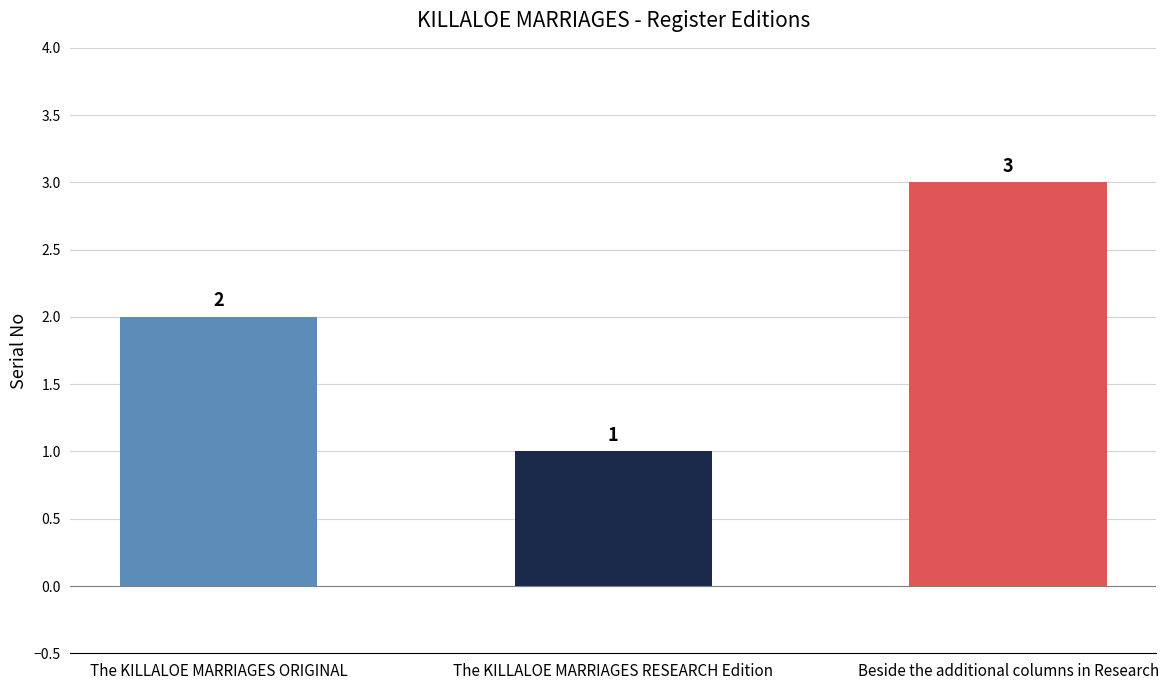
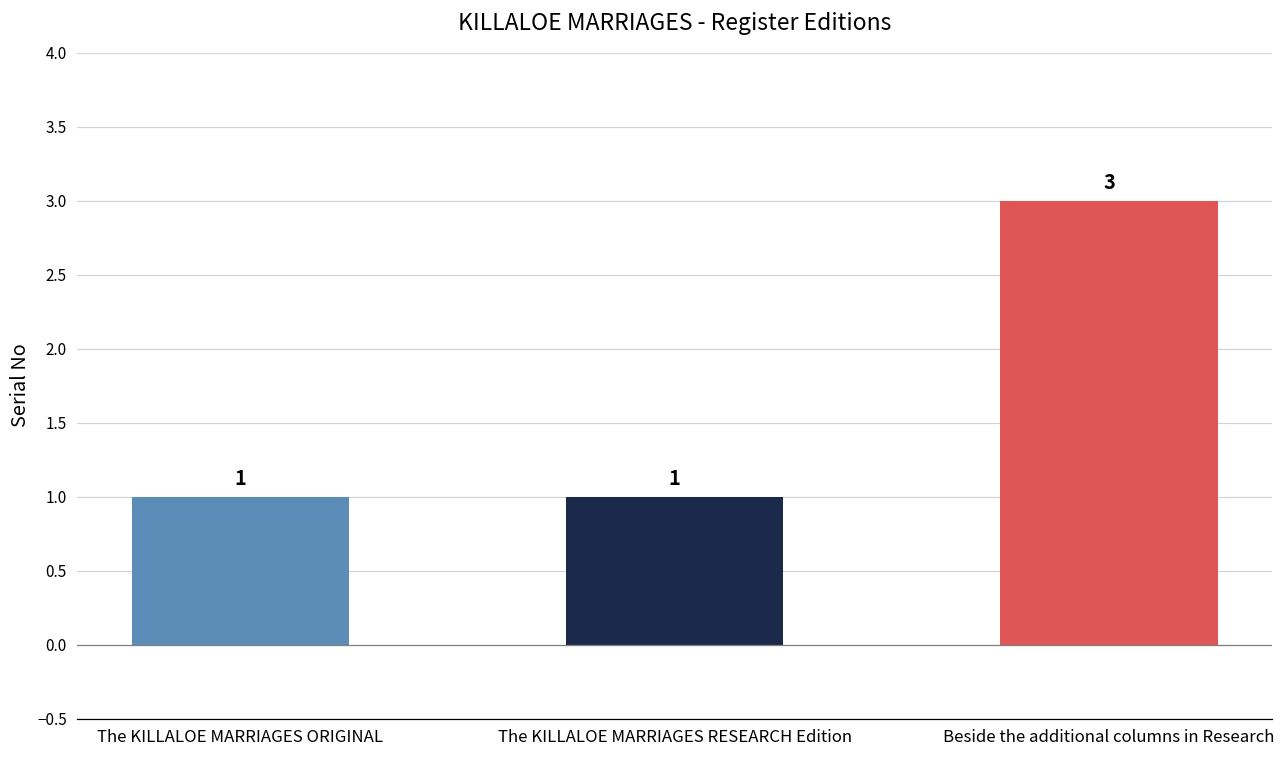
  {
-   "The KILLALOE MARRIAGES ORIGINAL": 2,
+   "The KILLALOE MARRIAGES ORIGINAL": 1,
    "The KILLALOE MARRIAGES RESEARCH Edition": 1,
    "Beside the additional columns in Research": 3
  }
